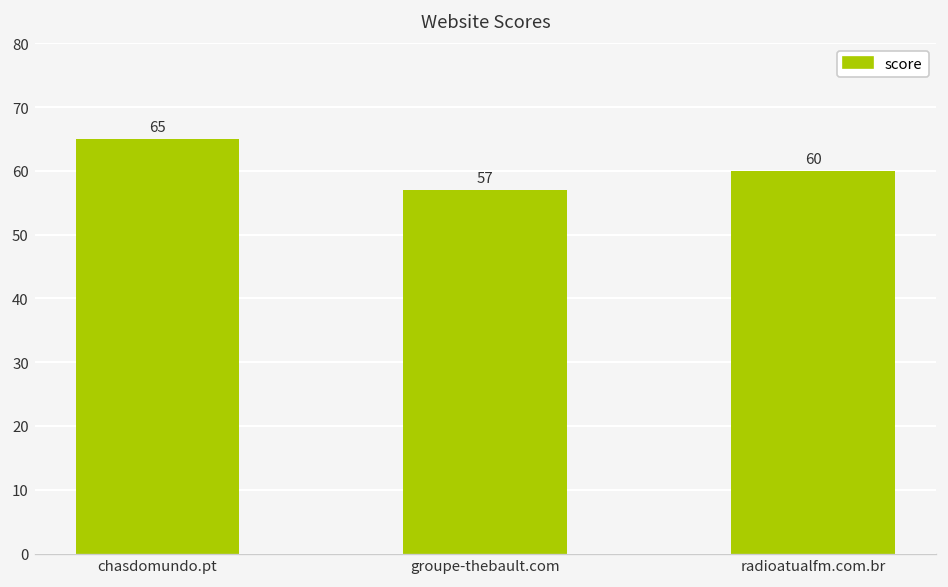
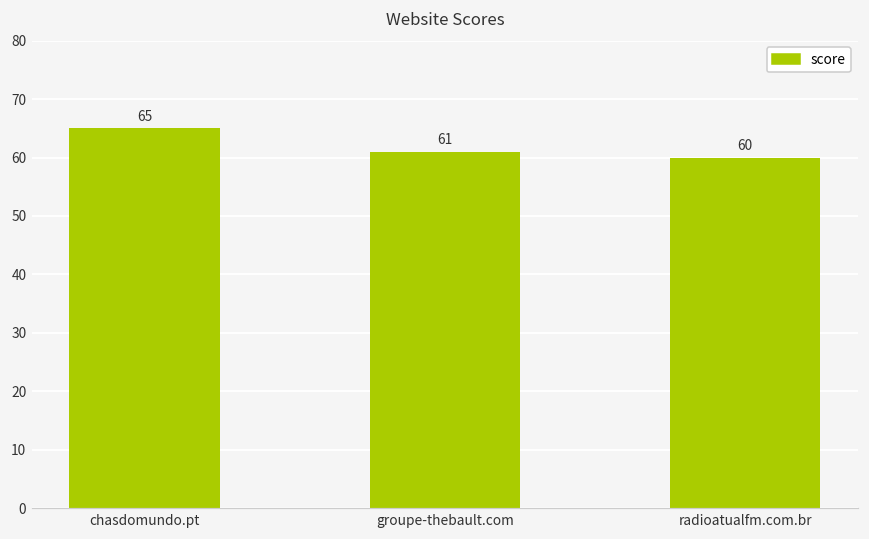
  {
    "chasdomundo.pt": 65,
-   "groupe-thebault.com": 57,
+   "groupe-thebault.com": 61,
    "radioatualfm.com.br": 60
  }
